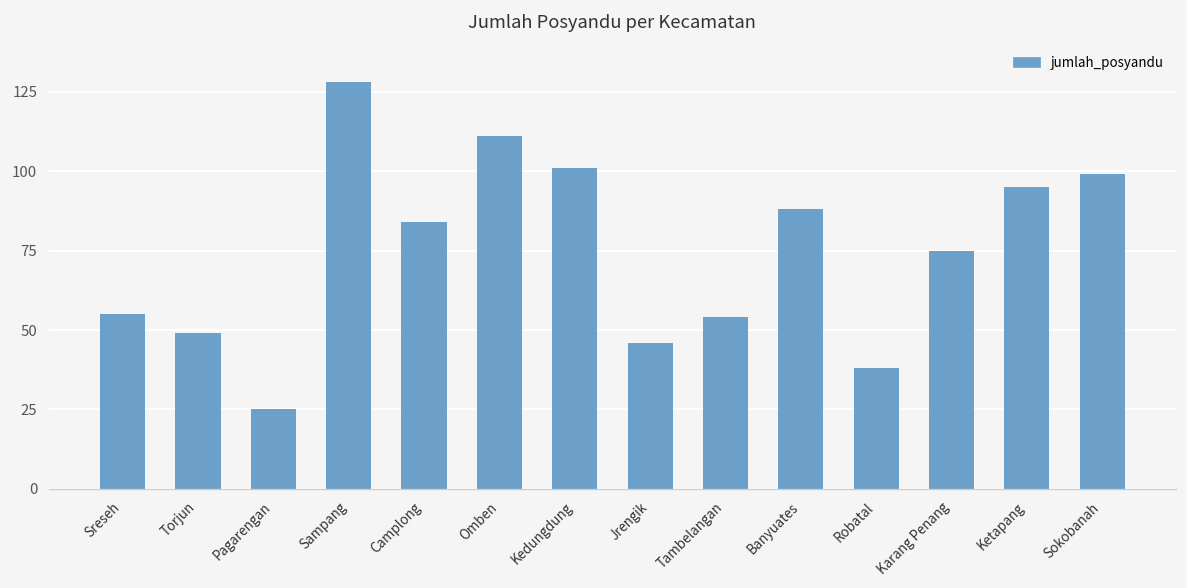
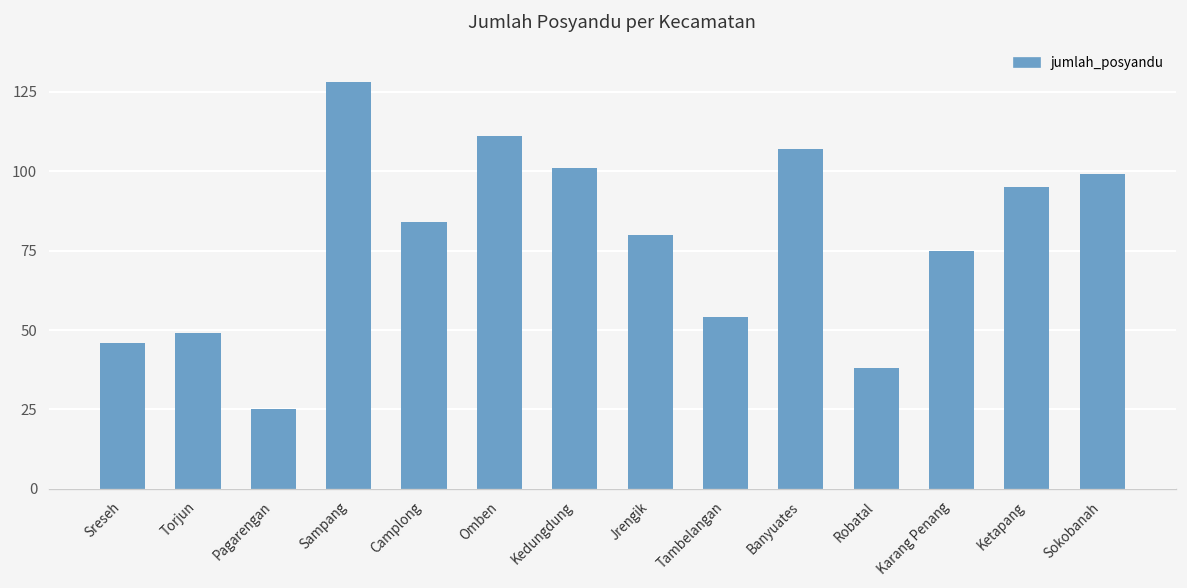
  {
-   "Sreseh": 55,
+   "Sreseh": 46,
    "Torjun": 49,
    "Pagarengan": 25,
    "Sampang": 128,
    "Camplong": 84,
    "Omben": 111,
    "Kedungdung": 101,
-   "Jrengik": 46,
+   "Jrengik": 80,
    "Tambelangan": 54,
-   "Banyuates": 88,
+   "Banyuates": 107,
    "Robatal": 38,
    "Karang Penang": 75,
    "Ketapang": 95,
    "Sokobanah": 99
  }
